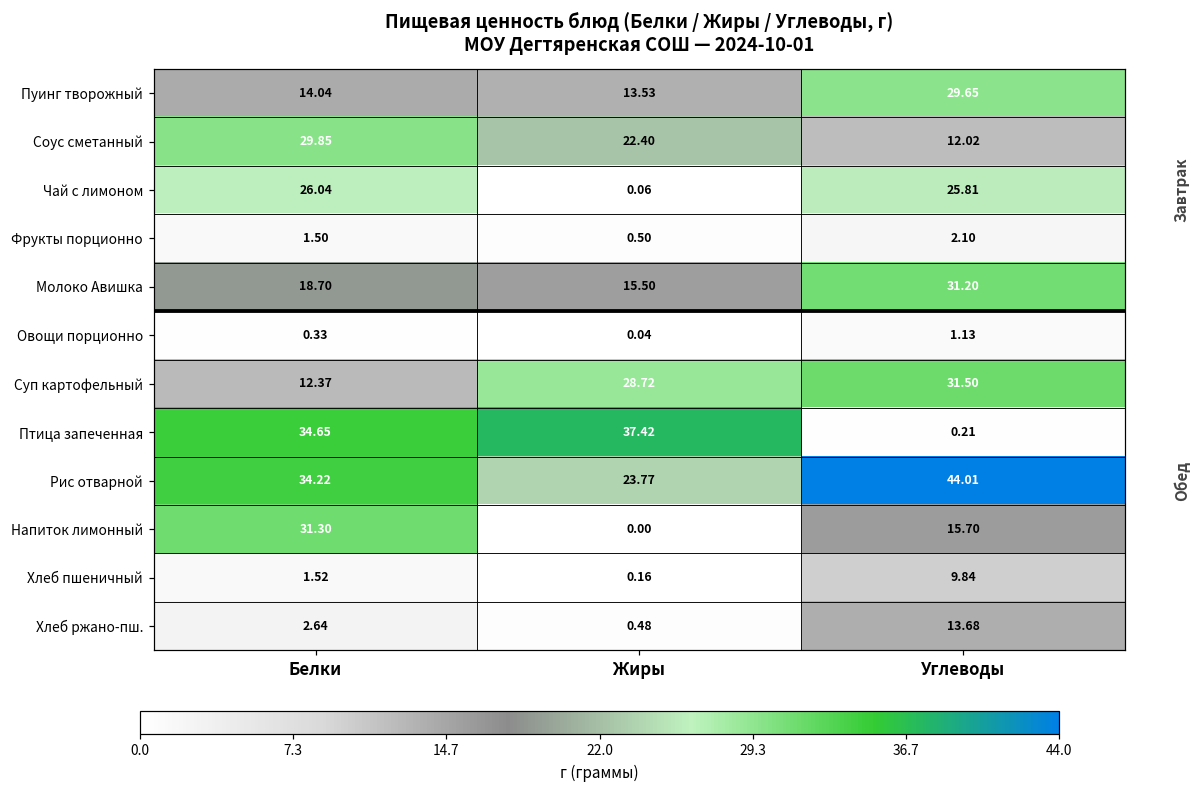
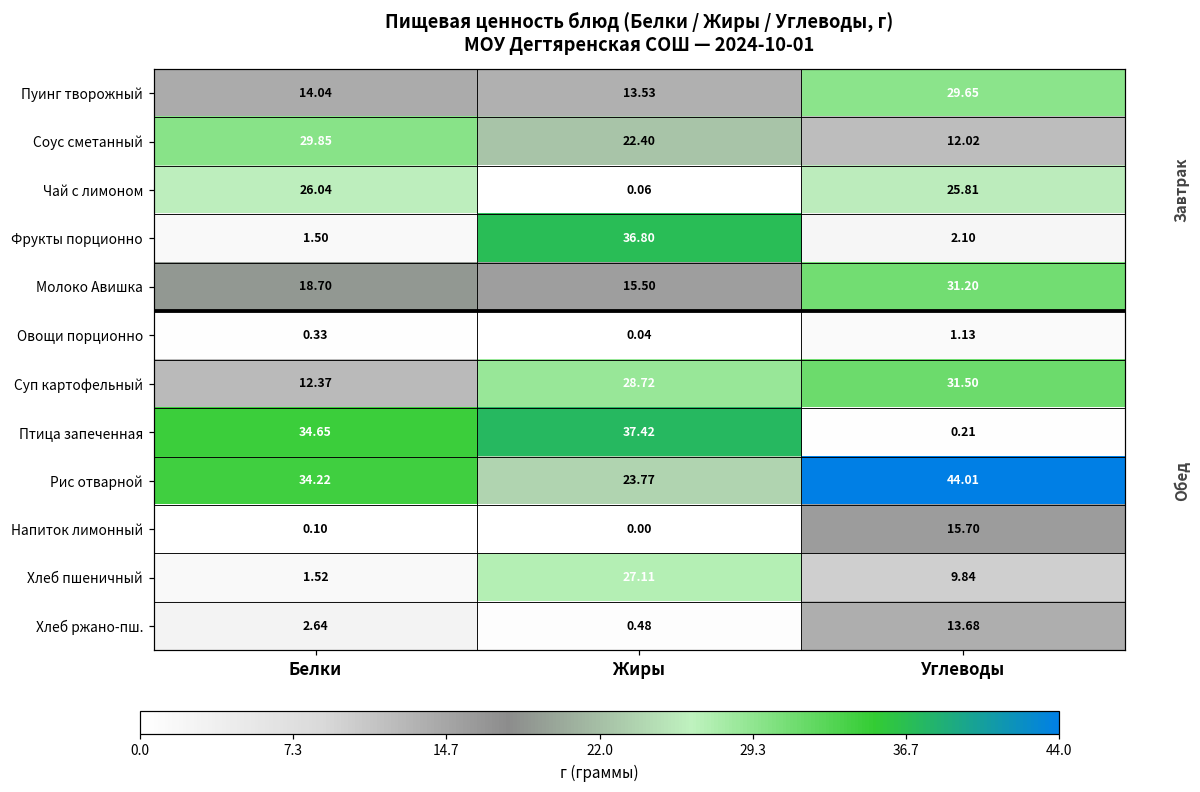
  {
    "Пуинг творожный": {
      "Белки": 14.04,
      "Жиры": 13.53,
      "Углеводы": 29.65
    },
    "Соус сметанный": {
      "Белки": 29.85,
      "Жиры": 22.40,
      "Углеводы": 12.02
    },
    "Чай с лимоном": {
      "Белки": 26.04,
      "Жиры": 0.06,
      "Углеводы": 25.81
    },
    "Фрукты порционно": {
      "Белки": 1.50,
-     "Жиры": 0.50,
+     "Жиры": 36.80,
      "Углеводы": 2.10
    },
    "Молоко Авишка": {
      "Белки": 18.70,
      "Жиры": 15.50,
      "Углеводы": 31.20
    },
    "Овощи порционно": {
      "Белки": 0.33,
      "Жиры": 0.04,
      "Углеводы": 1.13
    },
    "Суп картофельный": {
      "Белки": 12.37,
      "Жиры": 28.72,
      "Углеводы": 31.50
    },
    "Птица запеченная": {
      "Белки": 34.65,
      "Жиры": 37.42,
      "Углеводы": 0.21
    },
    "Рис отварной": {
      "Белки": 34.22,
      "Жиры": 23.77,
      "Углеводы": 44.01
    },
    "Напиток лимонный": {
-     "Белки": 31.30,
+     "Белки": 0.10,
      "Жиры": 0.00,
      "Углеводы": 15.70
    },
    "Хлеб пшеничный": {
      "Белки": 1.52,
-     "Жиры": 0.16,
+     "Жиры": 27.11,
      "Углеводы": 9.84
    },
    "Хлеб ржано-пш.": {
      "Белки": 2.64,
      "Жиры": 0.48,
      "Углеводы": 13.68
    }
  }
